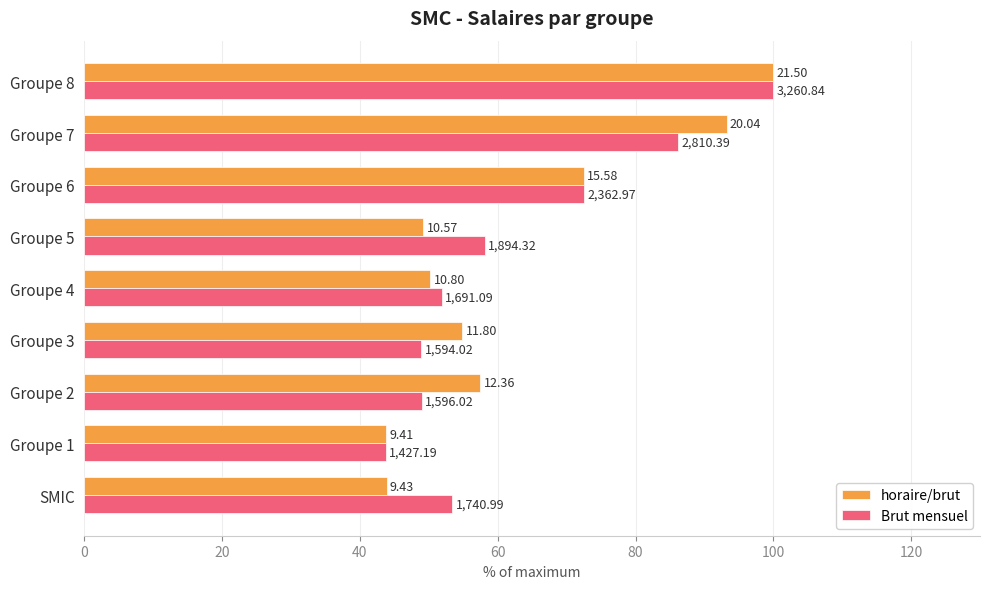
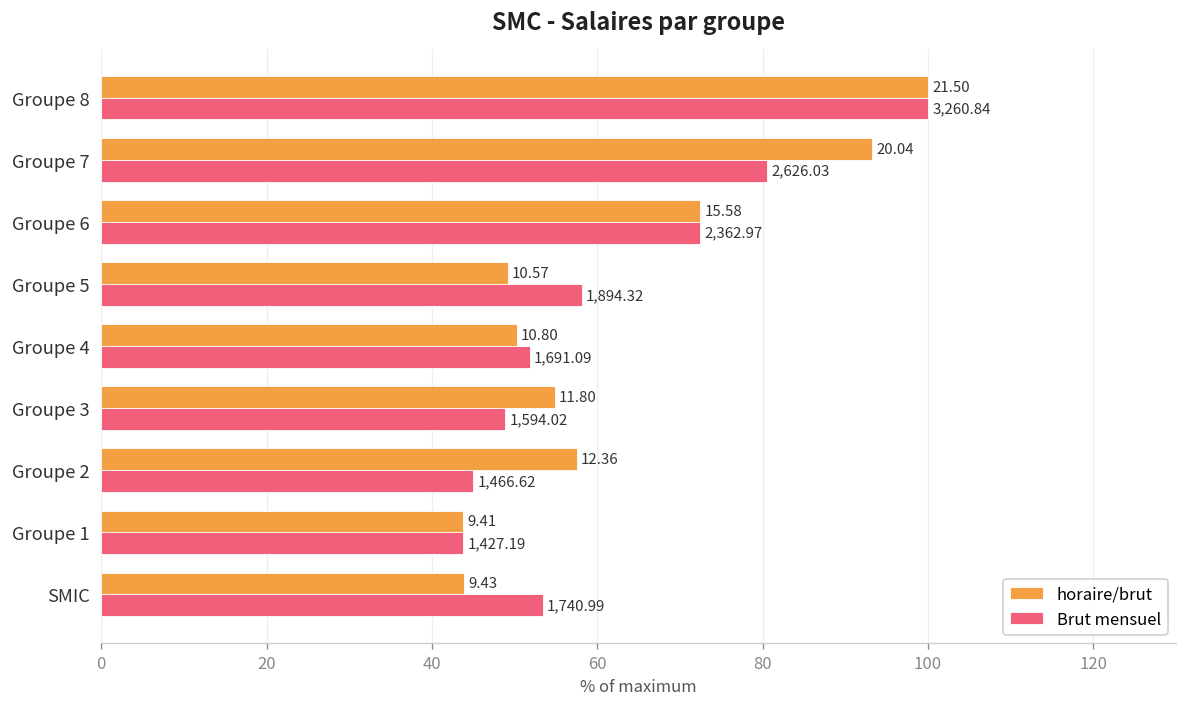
  {
    "Brut mensuel": {
-     "Groupe 7": "2,810.39",
-     "Groupe 2": "1,596.02"
+     "Groupe 7": "2,626.03",
+     "Groupe 2": "1,466.62"
    }
  }
